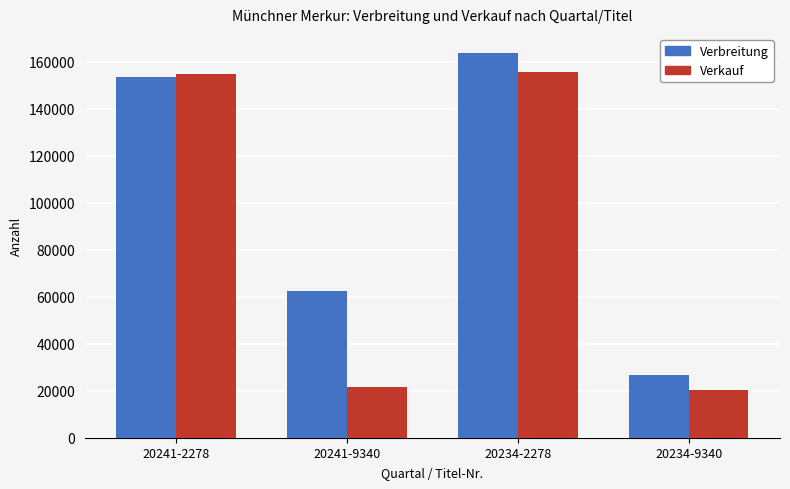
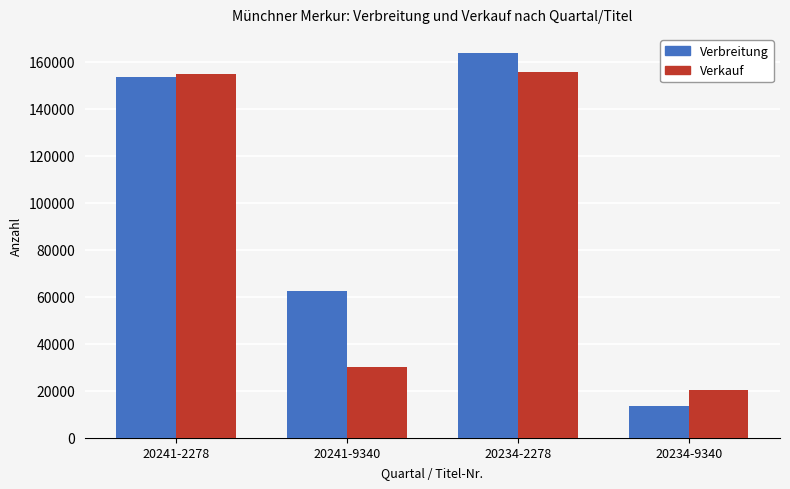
  {
    "Verbreitung": {
      "20241-2278": 154000,
      "20241-9340": 62000,
      "20234-2278": 164000,
-     "20234-9340": 27000
+     "20234-9340": 14000
    },
    "Verkauf": {
      "20241-2278": 155000,
-     "20241-9340": 21000,
+     "20241-9340": 30000,
      "20234-2278": 155000,
      "20234-9340": 20000
    }
  }
